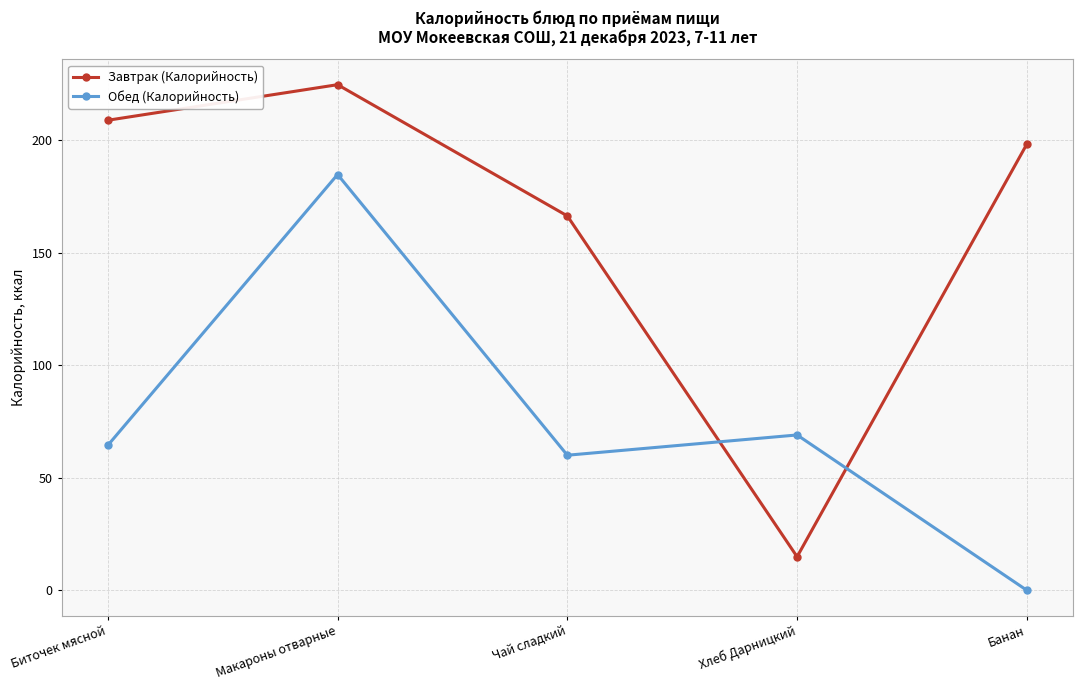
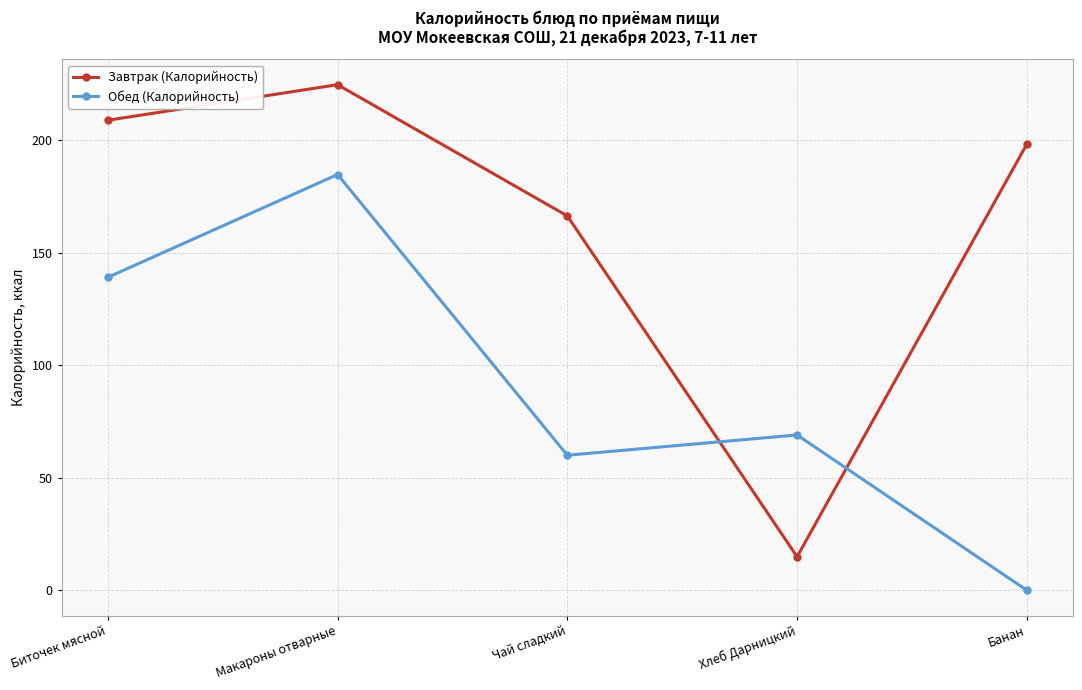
  {
    "Завтрак (Калорийность)": {
      "Биточек мясной": 209,
      "Макароны отварные": 225,
      "Чай сладкий": 166,
      "Хлеб Дарницкий": 15,
      "Банан": 198
    },
    "Обед (Калорийность)": {
-     "Биточек мясной": 64,
+     "Биточек мясной": 139,
      "Макароны отварные": 185,
      "Чай сладкий": 60,
      "Хлеб Дарницкий": 69,
      "Банан": 0
    }
  }
